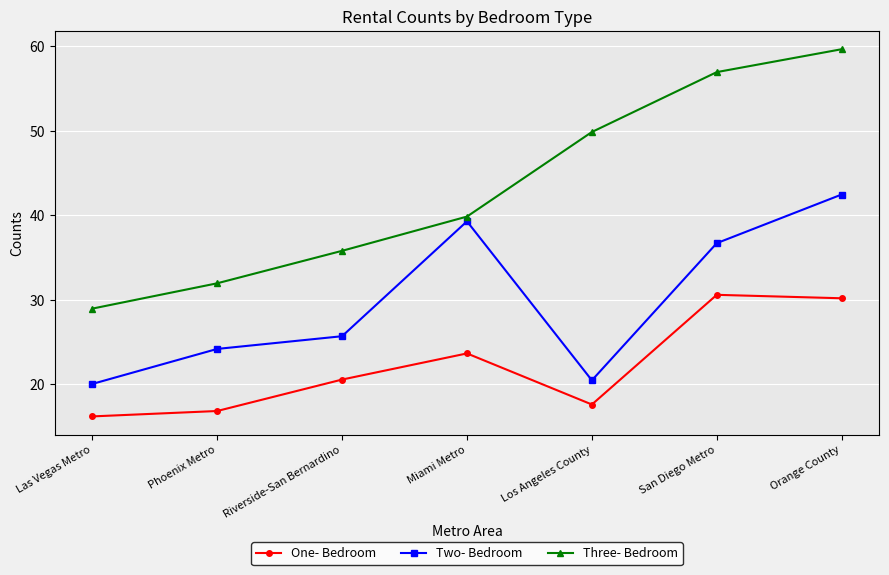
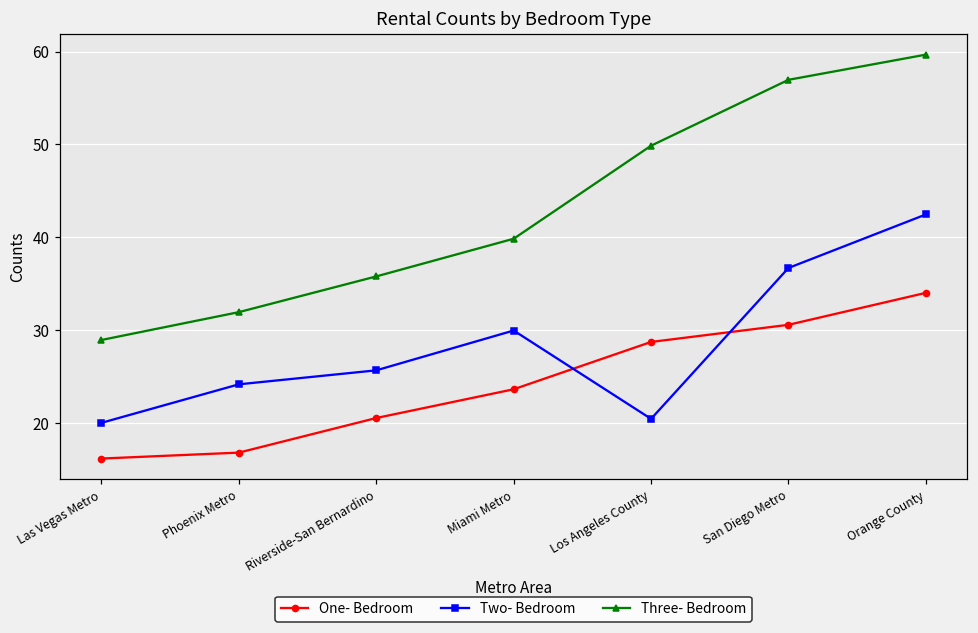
  {
    "One- Bedroom": {
      "Las Vegas Metro": 16,
      "Phoenix Metro": 17,
      "Riverside-San Bernardino": 21,
      "Miami Metro": 24,
-     "Los Angeles County": 18,
+     "Los Angeles County": 29,
      "San Diego Metro": 31,
-     "Orange County": 30
+     "Orange County": 34
    },
    "Two- Bedroom": {
      "Las Vegas Metro": 20,
      "Phoenix Metro": 24,
      "Riverside-San Bernardino": 26,
-     "Miami Metro": 39,
+     "Miami Metro": 30,
      "Los Angeles County": 20,
      "San Diego Metro": 37,
      "Orange County": 42
    },
    "Three- Bedroom": {
      "Las Vegas Metro": 29,
      "Phoenix Metro": 32,
      "Riverside-San Bernardino": 36,
      "Miami Metro": 40,
      "Los Angeles County": 50,
      "San Diego Metro": 57,
      "Orange County": 60
    }
  }
